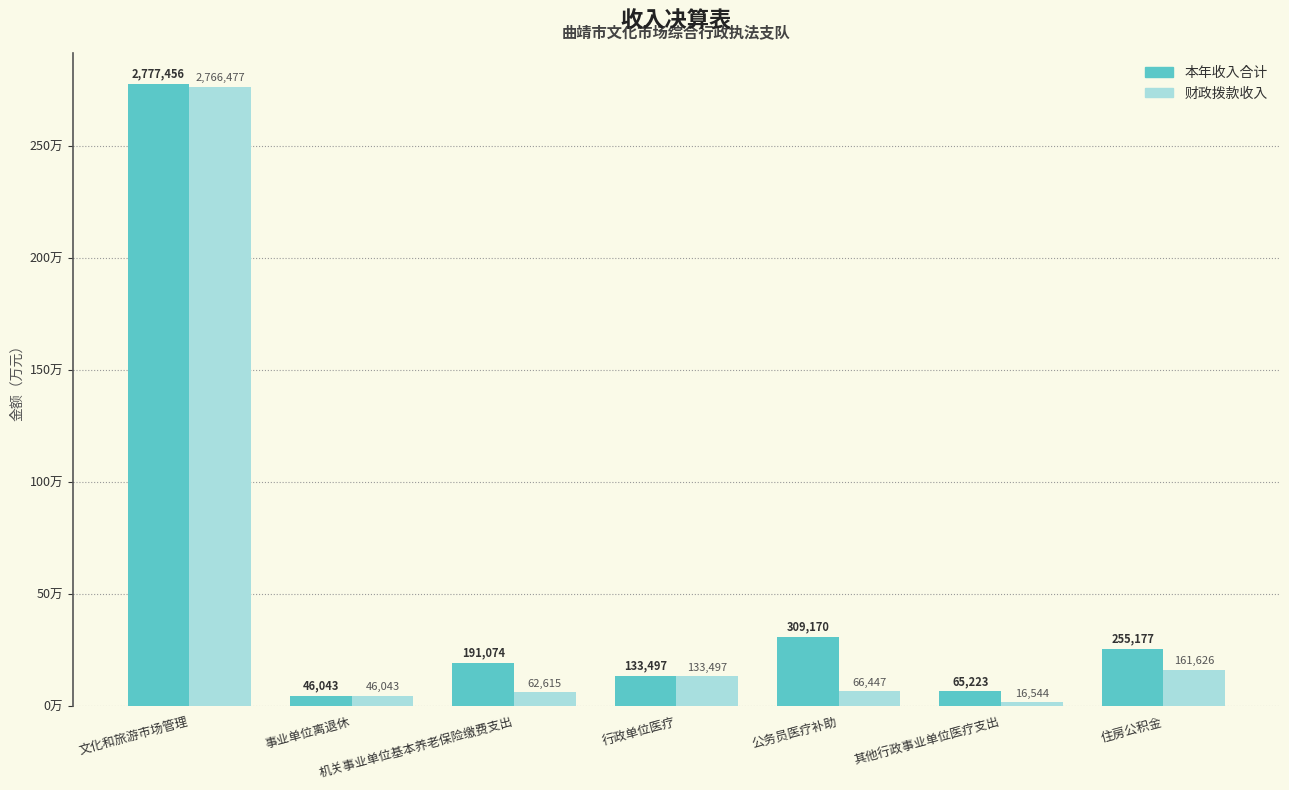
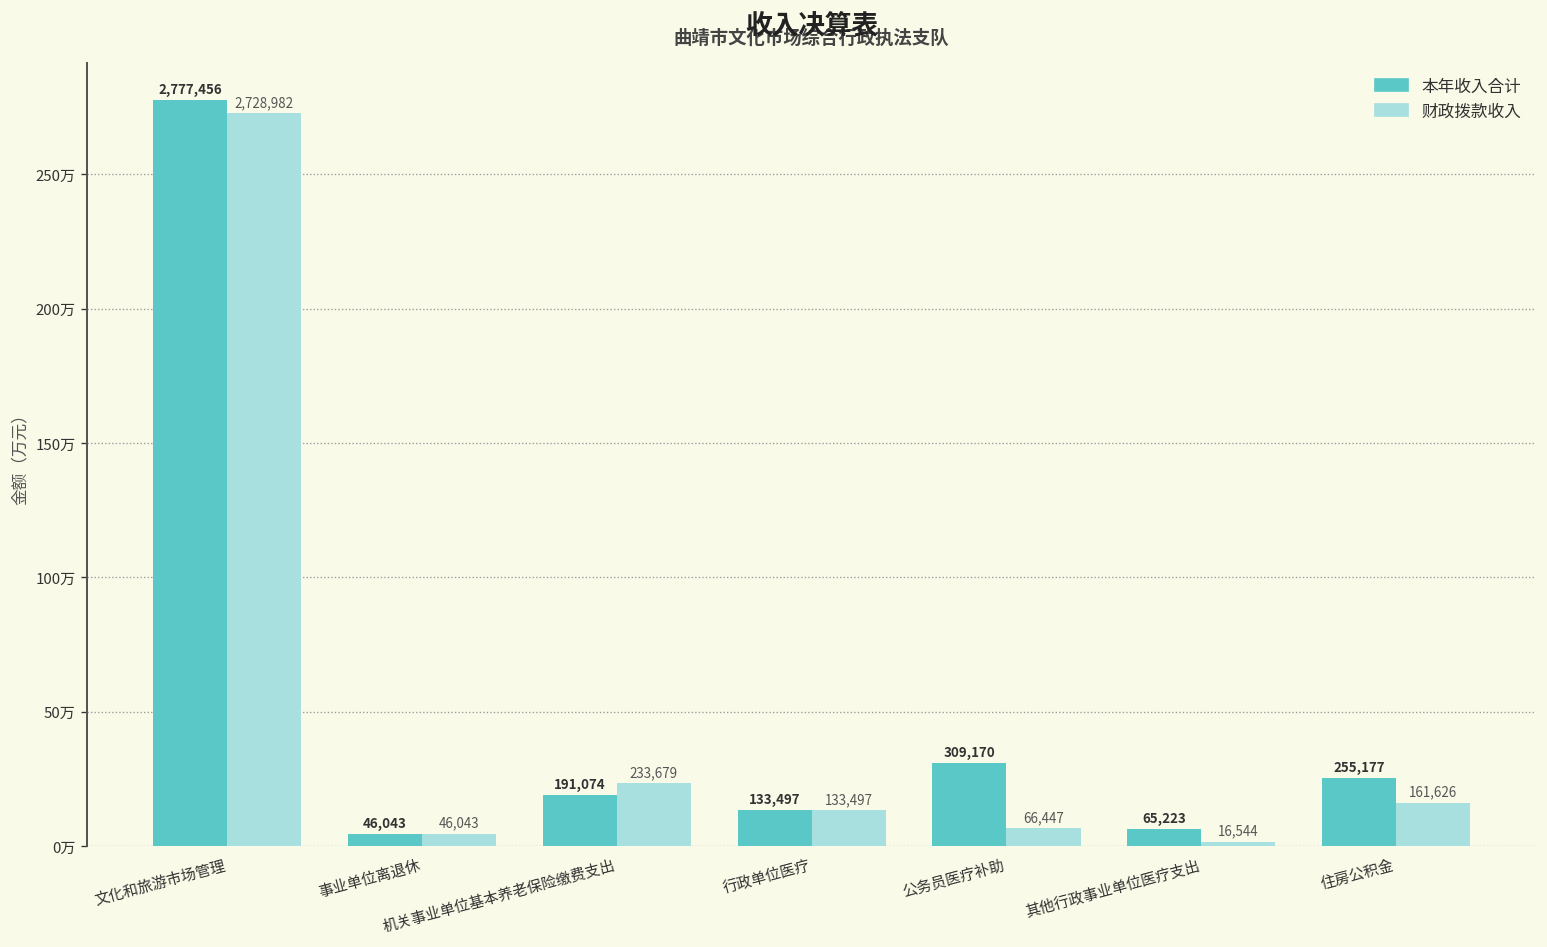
  {
    "本年收入合计": {
      "文化和旅游市场管理": "2,777,456",
      "事业单位离退休": "46,043",
      "机关事业单位基本养老保险缴费支出": "191,074",
      "行政单位医疗": "133,497",
      "公务员医疗补助": "309,170",
      "其他行政事业单位医疗支出": "65,223",
      "住房公积金": "255,177"
    },
    "财政拨款收入": {
-     "文化和旅游市场管理": "2,766,477",
+     "文化和旅游市场管理": "2,728,982",
      "事业单位离退休": "46,043",
-     "机关事业单位基本养老保险缴费支出": "62,615",
+     "机关事业单位基本养老保险缴费支出": "233,679",
      "行政单位医疗": "133,497",
      "公务员医疗补助": "66,447",
      "其他行政事业单位医疗支出": "16,544",
      "住房公积金": "161,626"
    }
  }
